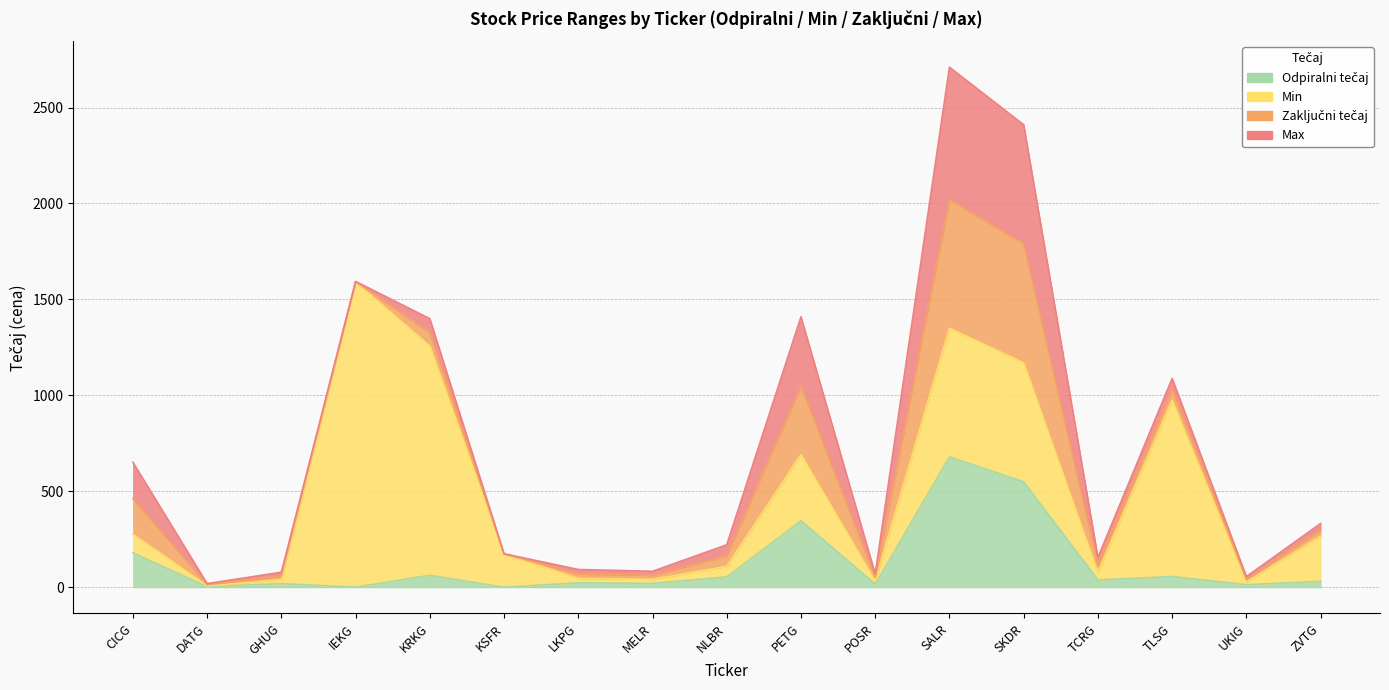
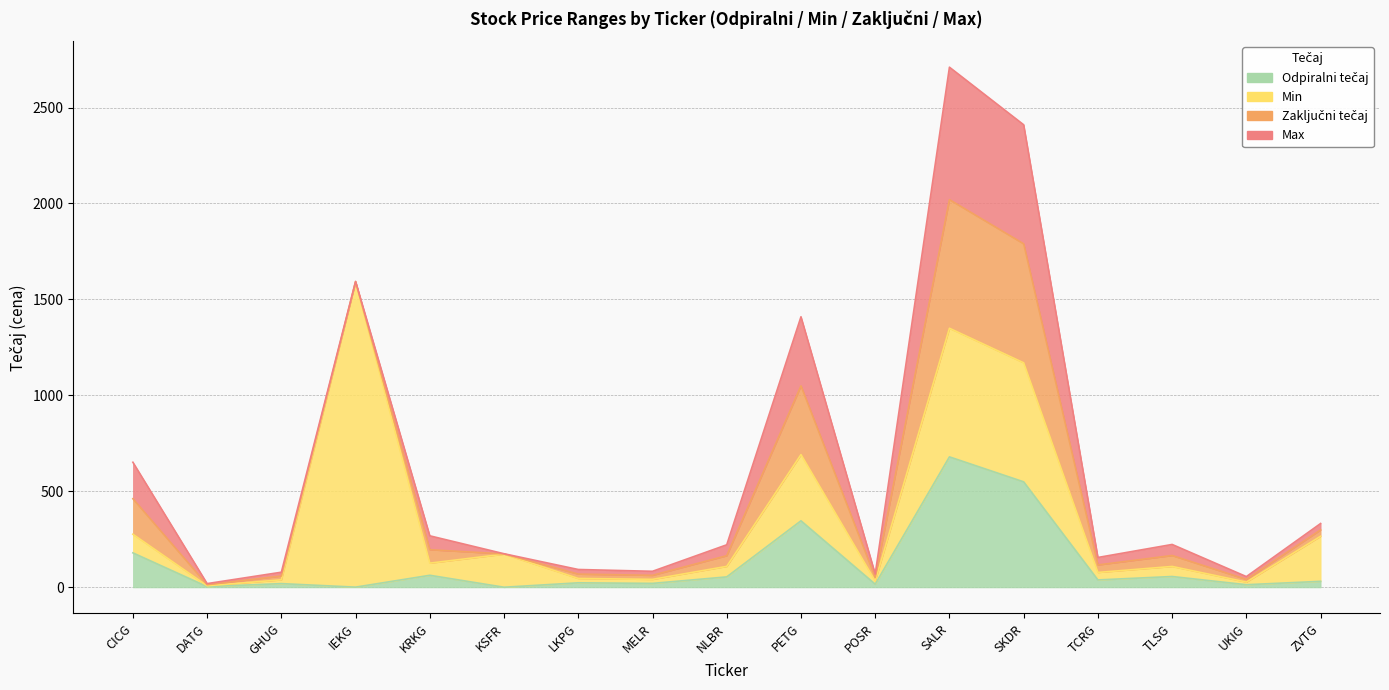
  {
    "Odpiralni tečaj": {
      "CICG": 180,
      "GHUG": 20,
      "IEKG": 0,
      "KRKG": 60,
      "KSFR": 0,
      "LKPG": 20,
      "MELR": 20,
      "NLBR": 50,
      "PETG": 350,
      "POSR": 20,
      "SALR": 680,
      "SKDR": 550,
      "TCRG": 40,
      "TLSG": 60,
      "UKIG": 10,
      "ZVTG": 30
    },
    "Min": {
      "CICG": 100,
      "GHUG": 20,
-     "KRKG": 1190,
+     "KRKG": 60,
      "LKPG": 20,
      "MELR": 20,
      "NLBR": 50,
      "PETG": 350,
      "POSR": 20,
      "SALR": 670,
      "SKDR": 620,
      "TCRG": 40,
-     "TLSG": 920,
+     "TLSG": 50,
      "UKIG": 10,
      "ZVTG": 230
    }
  }
